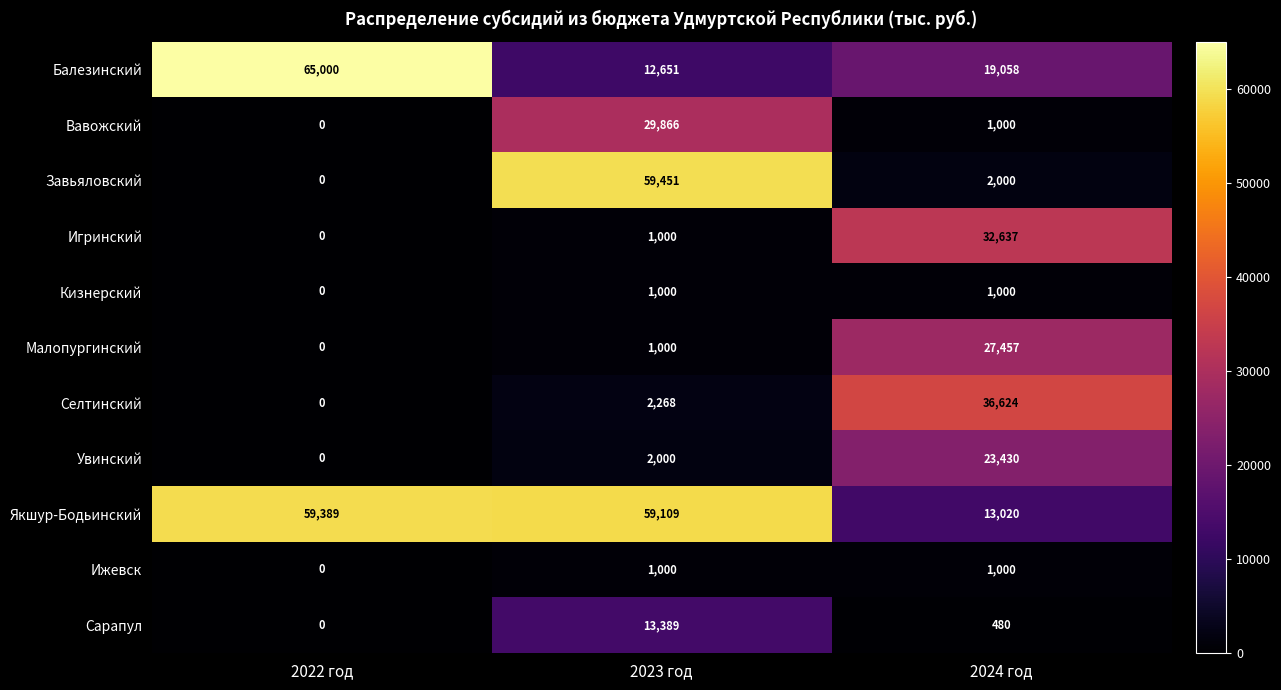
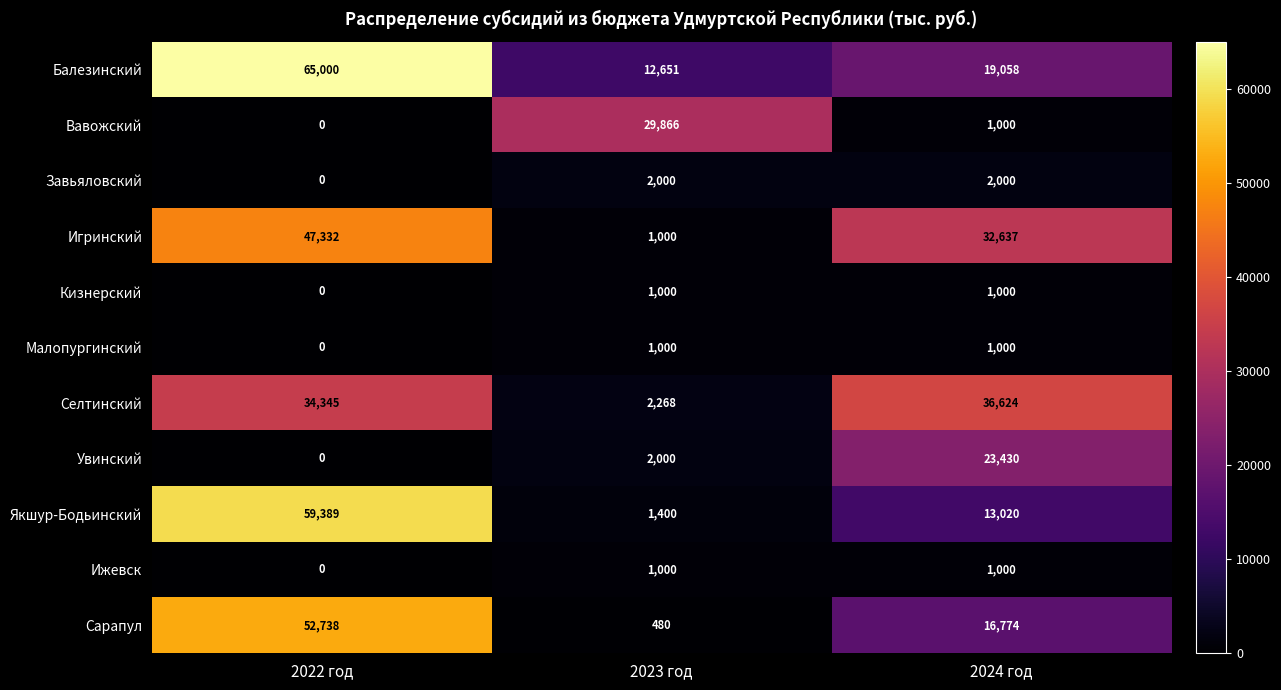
  {
    "Балезинский": {
      "2022 год": "65,000",
      "2023 год": "12,651",
      "2024 год": "19,058"
    },
    "Вавожский": {
      "2022 год": "0",
      "2023 год": "29,866",
      "2024 год": "1,000"
    },
    "Завьяловский": {
      "2022 год": "0",
-     "2023 год": "59,451",
+     "2023 год": "2,000",
      "2024 год": "2,000"
    },
    "Игринский": {
-     "2022 год": "0",
+     "2022 год": "47,332",
      "2023 год": "1,000",
      "2024 год": "32,637"
    },
    "Кизнерский": {
      "2022 год": "0",
      "2023 год": "1,000",
      "2024 год": "1,000"
    },
    "Малопургинский": {
      "2022 год": "0",
      "2023 год": "1,000",
-     "2024 год": "27,457"
+     "2024 год": "1,000"
    },
    "Селтинский": {
-     "2022 год": "0",
+     "2022 год": "34,345",
      "2023 год": "2,268",
      "2024 год": "36,624"
    },
    "Увинский": {
      "2022 год": "0",
      "2023 год": "2,000",
      "2024 год": "23,430"
    },
    "Якшур-Бодьинский": {
      "2022 год": "59,389",
-     "2023 год": "59,109",
+     "2023 год": "1,400",
      "2024 год": "13,020"
    },
    "Ижевск": {
      "2022 год": "0",
      "2023 год": "1,000",
      "2024 год": "1,000"
    },
    "Сарапул": {
-     "2022 год": "0",
-     "2023 год": "13,389",
-     "2024 год": "480"
+     "2022 год": "52,738",
+     "2023 год": "480",
+     "2024 год": "16,774"
    }
  }
